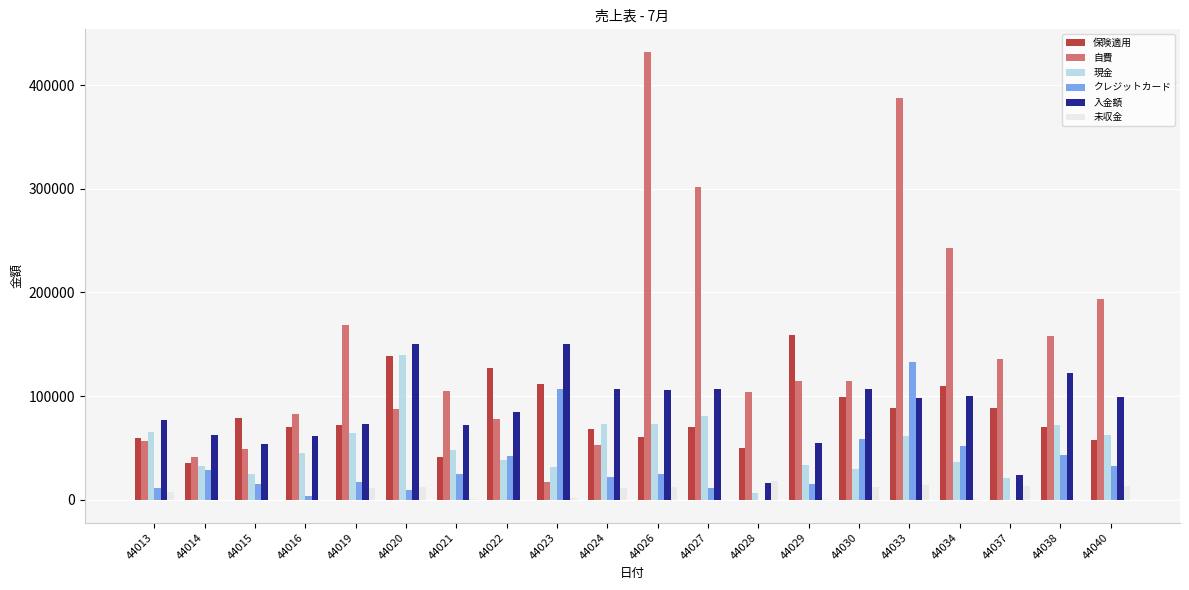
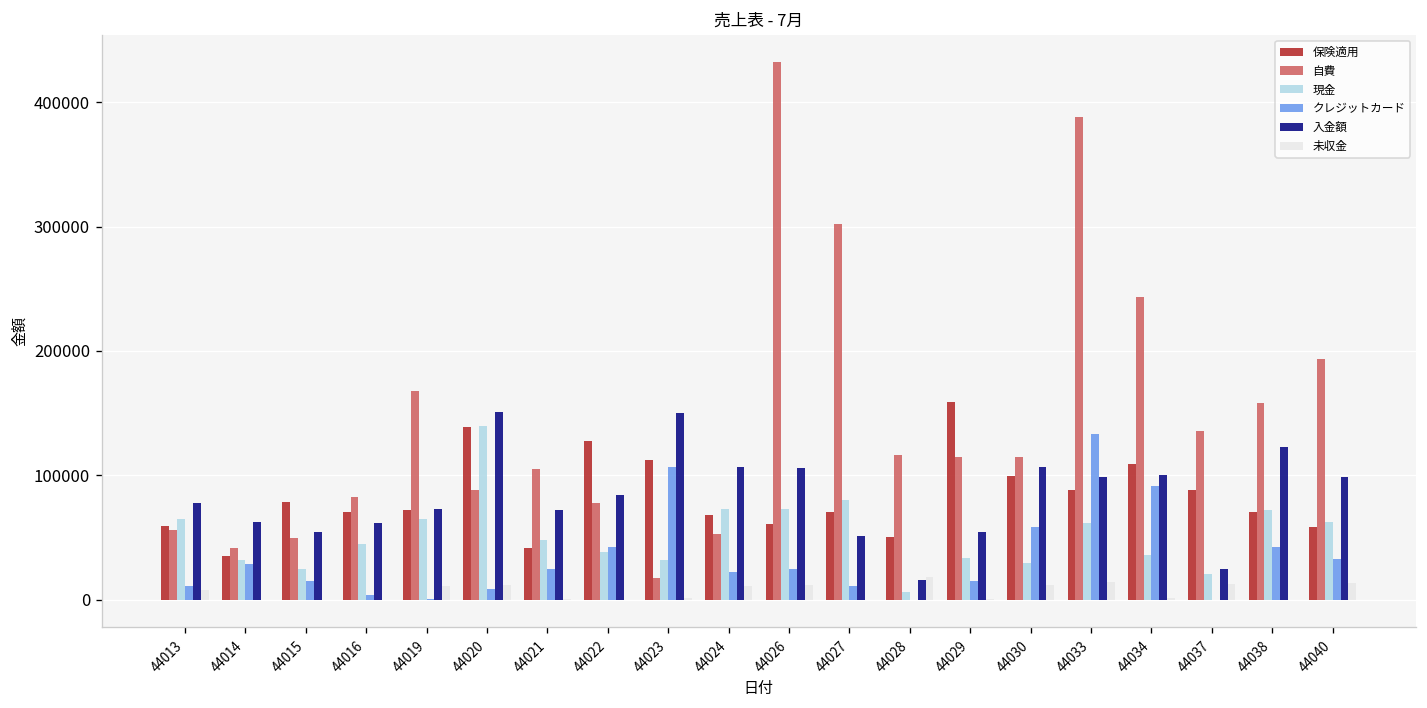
  {
    "保険適用": {
      "44013": 60000,
      "44014": 35000,
      "44015": 79000,
      "44016": 71000,
      "44019": 72000,
      "44020": 139000,
      "44021": 42000,
      "44022": 127000,
      "44023": 112000,
      "44024": 68000,
      "44026": 61000,
      "44027": 70000,
      "44028": 50000,
      "44029": 159000,
      "44030": 100000,
      "44033": 88000,
      "44034": 109000,
      "44037": 89000,
      "44038": 71000,
      "44040": 58000
    },
    "自費": {
      "44013": 56000,
      "44014": 42000,
      "44015": 49000,
      "44016": 83000,
      "44019": 168000,
      "44020": 88000,
      "44021": 105000,
      "44022": 78000,
      "44023": 18000,
      "44024": 53000,
      "44026": 432000,
      "44027": 302000,
-     "44028": 104000,
+     "44028": 117000,
      "44029": 114000,
      "44030": 114000,
      "44033": 388000,
      "44034": 243000,
      "44037": 136000,
      "44038": 158000,
      "44040": 194000
    },
    "現金": {
      "44013": 65000,
      "44014": 32000,
      "44015": 24000,
      "44016": 45000,
      "44019": 65000,
      "44020": 140000,
      "44021": 48000,
      "44022": 38000,
      "44023": 32000,
      "44024": 73000,
      "44026": 73000,
      "44027": 80000,
      "44028": 6000,
      "44029": 33000,
      "44030": 29000,
      "44033": 61000,
      "44034": 36000,
      "44037": 21000,
      "44038": 72000,
      "44040": 62000
    },
    "クレジットカード": {
      "44013": 11000,
      "44014": 29000,
      "44015": 15000,
      "44016": 4000,
-     "44019": 17000,
+     "44019": 1000,
      "44020": 9000,
      "44021": 25000,
      "44022": 43000,
      "44023": 107000,
      "44024": 22000,
      "44026": 25000,
      "44027": 11000,
      "44028": 0,
      "44029": 15000,
      "44030": 59000,
      "44033": 133000,
-     "44034": 52000,
+     "44034": 92000,
      "44037": 0,
      "44038": 43000,
      "44040": 33000
    },
    "入金額": {
      "44013": 77000,
      "44014": 62000,
      "44015": 54000,
      "44016": 62000,
      "44019": 73000,
      "44020": 151000,
      "44021": 72000,
      "44022": 85000,
      "44023": 150000,
      "44024": 107000,
      "44026": 106000,
-     "44027": 107000,
+     "44027": 51000,
      "44028": 16000,
      "44029": 54000,
      "44030": 107000,
      "44033": 98000,
      "44034": 100000,
      "44037": 24000,
      "44038": 123000,
      "44040": 99000
    },
    "未収金": {
      "44013": 8000,
      "44015": 0,
      "44019": 11000,
      "44020": 12000,
      "44022": 0,
      "44024": 11000,
      "44026": 12000,
      "44027": 0,
      "44028": 18000,
      "44030": 12000,
      "44033": 14000,
      "44037": 13000,
      "44040": 14000
    }
  }
